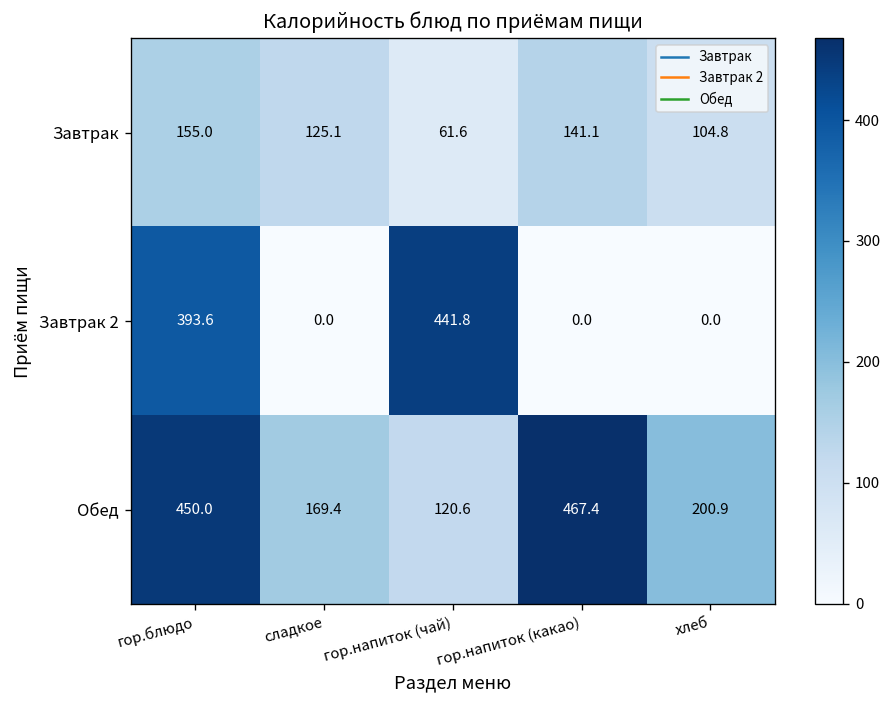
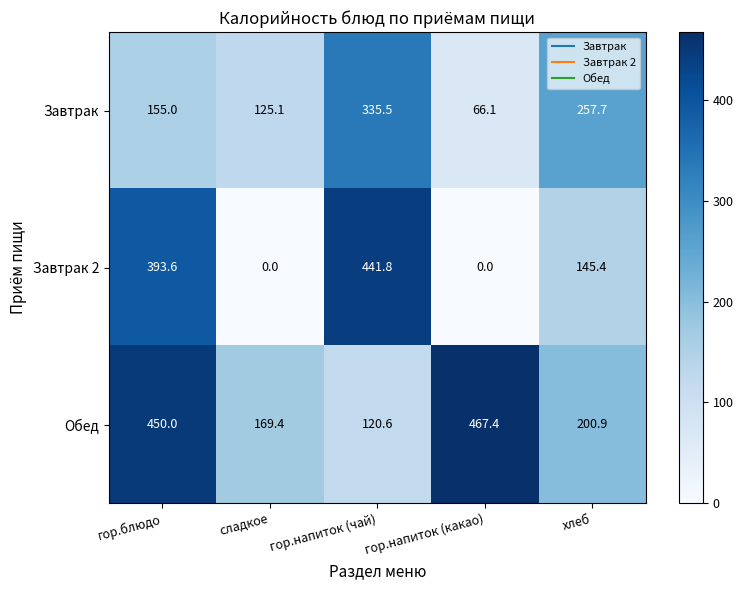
  {
    "Завтрак": {
      "гор.блюдо": 155.0,
      "сладкое": 125.1,
-     "гор.напиток (чай)": 61.6,
-     "гор.напиток (какао)": 141.1,
-     "хлеб": 104.8
+     "гор.напиток (чай)": 335.5,
+     "гор.напиток (какао)": 66.1,
+     "хлеб": 257.7
    },
    "Завтрак 2": {
      "гор.блюдо": 393.6,
      "сладкое": 0.0,
      "гор.напиток (чай)": 441.8,
      "гор.напиток (какао)": 0.0,
-     "хлеб": 0.0
+     "хлеб": 145.4
    },
    "Обед": {
      "гор.блюдо": 450.0,
      "сладкое": 169.4,
      "гор.напиток (чай)": 120.6,
      "гор.напиток (какао)": 467.4,
      "хлеб": 200.9
    }
  }
